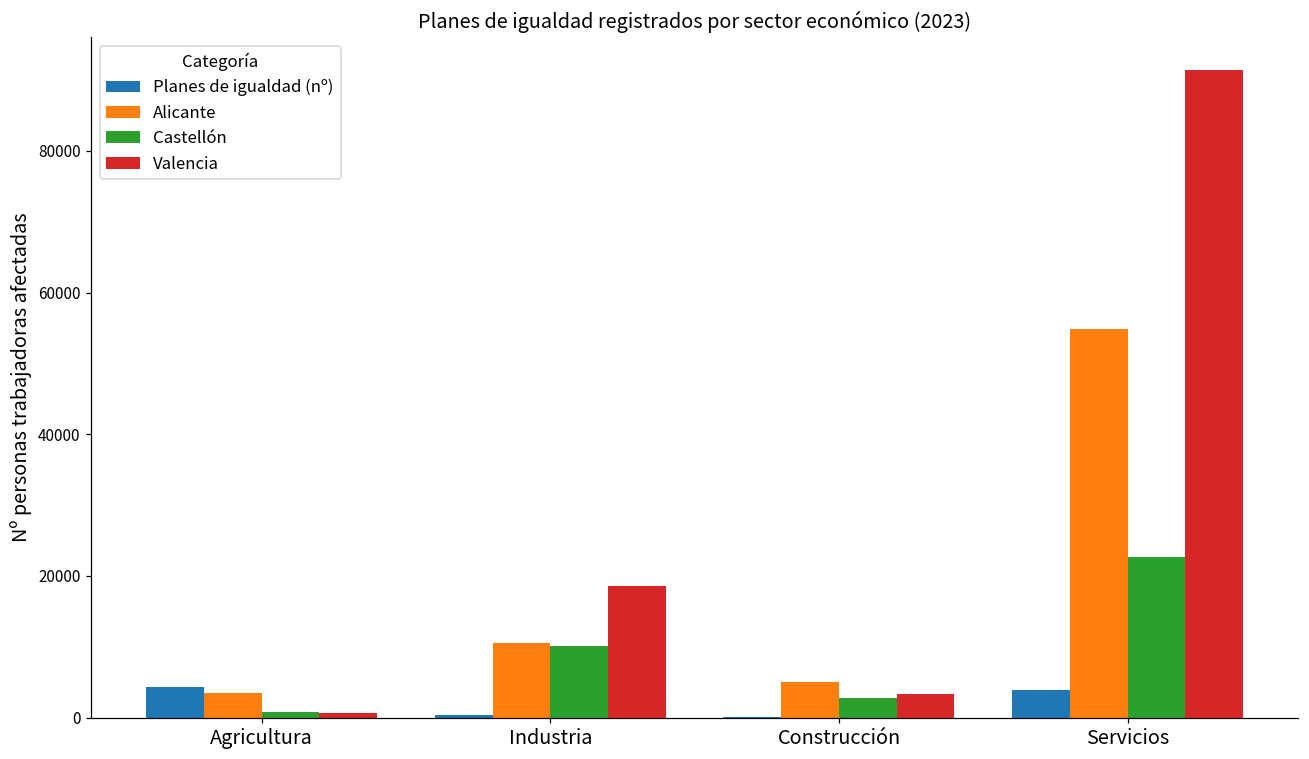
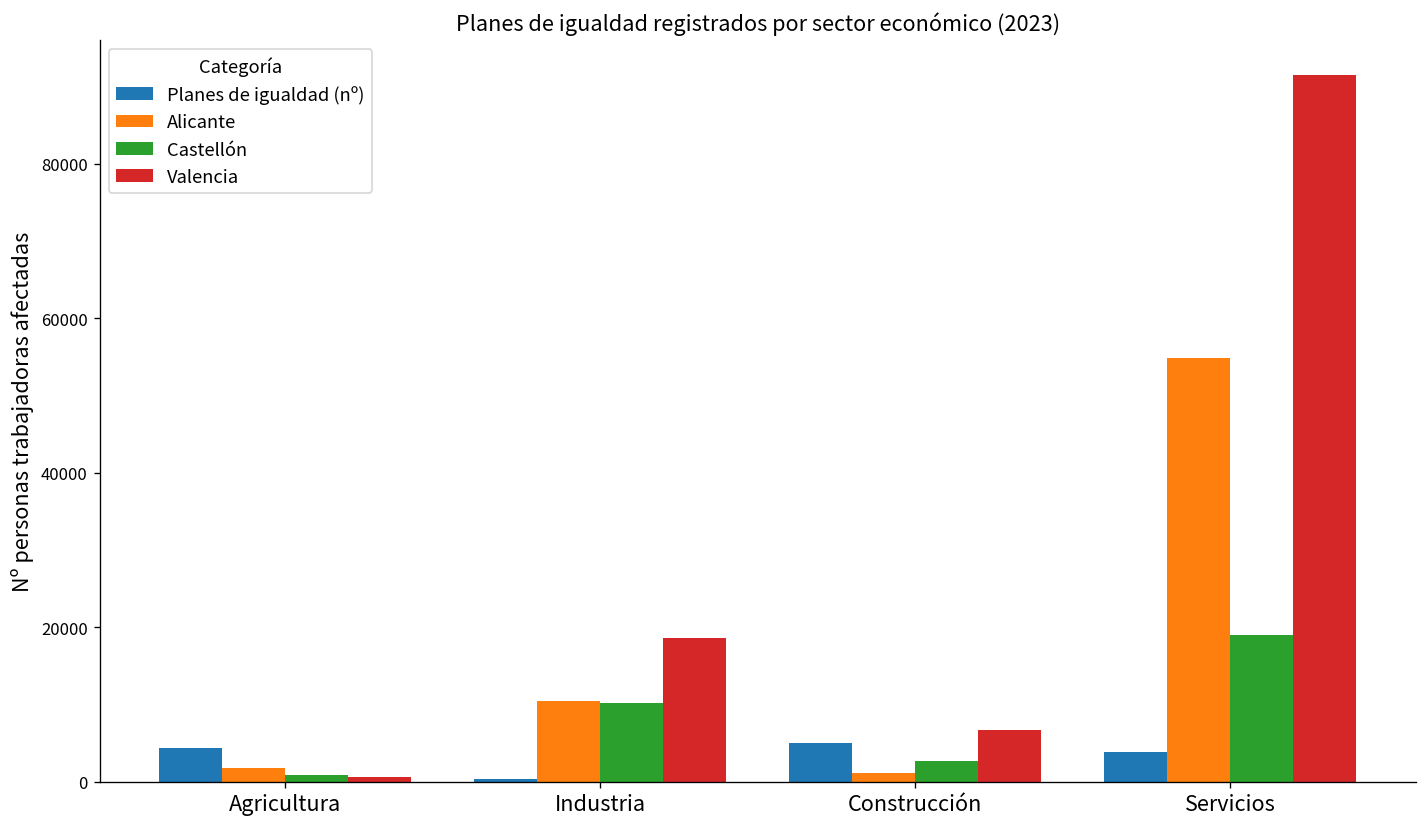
  {
    "Planes de igualdad (nº)": {
      "Agricultura": 4000,
-     "Construcción": 0,
+     "Construcción": 5000,
      "Servicios": 4000
    },
    "Alicante": {
-     "Agricultura": 4000,
+     "Agricultura": 2000,
      "Industria": 10000,
-     "Construcción": 5000,
+     "Construcción": 1000,
      "Servicios": 55000
    },
    "Castellón": {
      "Agricultura": 1000,
      "Industria": 10000,
      "Construcción": 3000,
-     "Servicios": 23000
+     "Servicios": 19000
    },
    "Valencia": {
      "Agricultura": 1000,
      "Industria": 19000,
-     "Construcción": 3000,
+     "Construcción": 7000,
      "Servicios": 91000
    }
  }
